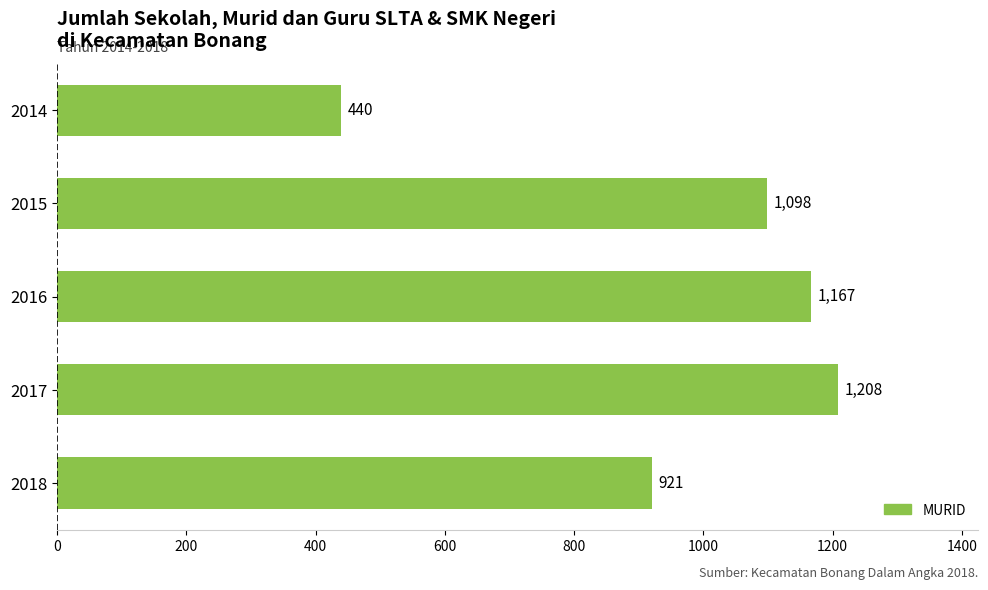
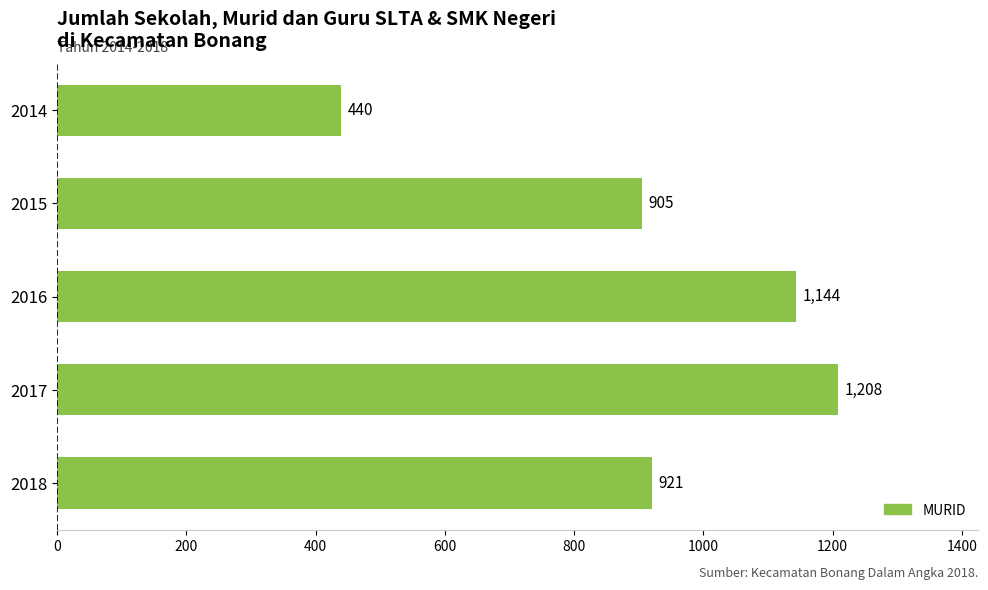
  {
    "2014": "440",
-   "2015": "1,098",
-   "2016": "1,167",
+   "2015": "905",
+   "2016": "1,144",
    "2017": "1,208",
    "2018": "921"
  }
